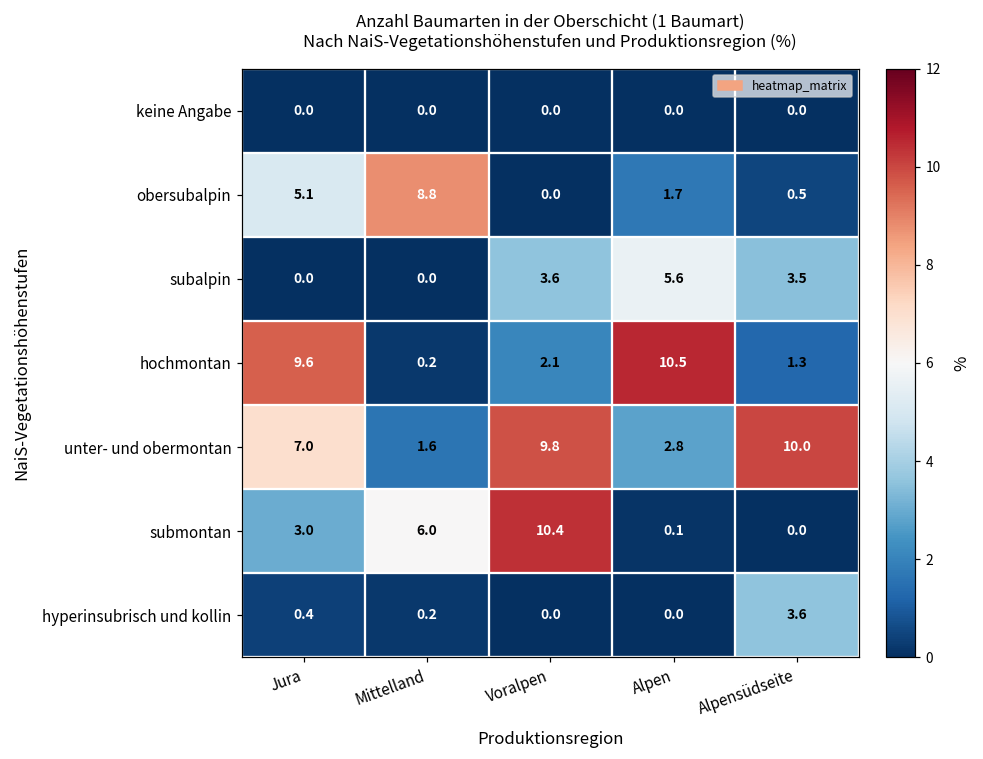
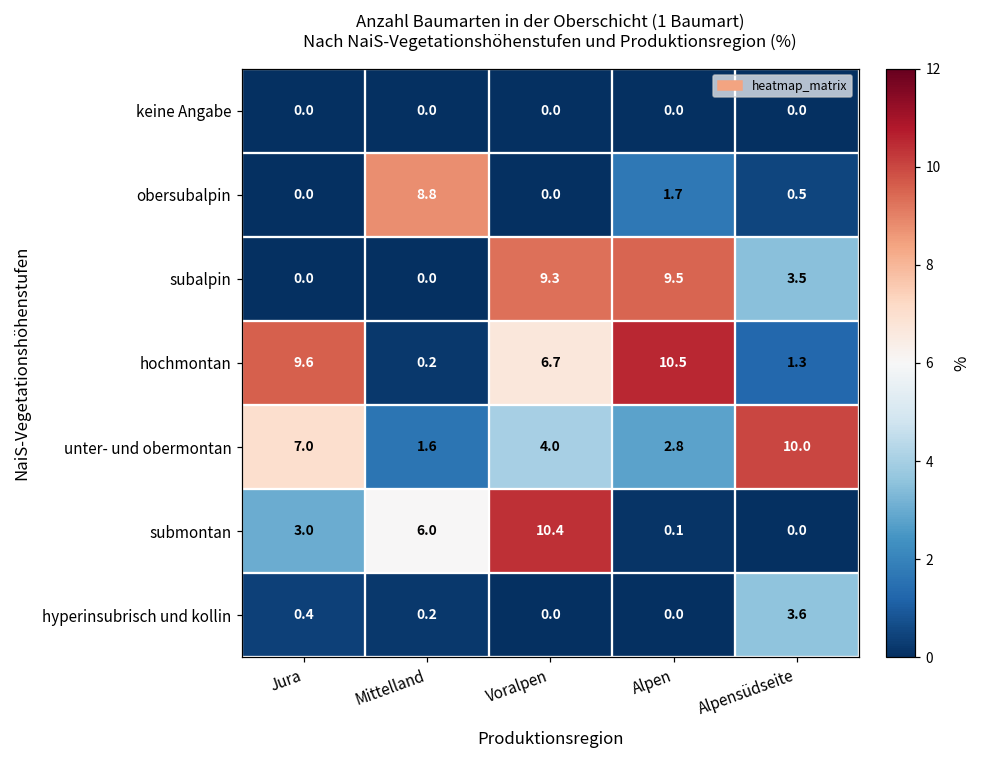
  {
    "keine Angabe": {
      "Jura": 0.0,
      "Mittelland": 0.0,
      "Voralpen": 0.0,
      "Alpen": 0.0,
      "Alpensüdseite": 0.0
    },
    "obersubalpin": {
-     "Jura": 5.1,
+     "Jura": 0.0,
      "Mittelland": 8.8,
      "Voralpen": 0.0,
      "Alpen": 1.7,
      "Alpensüdseite": 0.5
    },
    "subalpin": {
      "Jura": 0.0,
      "Mittelland": 0.0,
-     "Voralpen": 3.6,
-     "Alpen": 5.6,
+     "Voralpen": 9.3,
+     "Alpen": 9.5,
      "Alpensüdseite": 3.5
    },
    "hochmontan": {
      "Jura": 9.6,
      "Mittelland": 0.2,
-     "Voralpen": 2.1,
+     "Voralpen": 6.7,
      "Alpen": 10.5,
      "Alpensüdseite": 1.3
    },
    "unter- und obermontan": {
      "Jura": 7.0,
      "Mittelland": 1.6,
-     "Voralpen": 9.8,
+     "Voralpen": 4.0,
      "Alpen": 2.8,
      "Alpensüdseite": 10.0
    },
    "submontan": {
      "Jura": 3.0,
      "Mittelland": 6.0,
      "Voralpen": 10.4,
      "Alpen": 0.1,
      "Alpensüdseite": 0.0
    },
    "hyperinsubrisch und kollin": {
      "Jura": 0.4,
      "Mittelland": 0.2,
      "Voralpen": 0.0,
      "Alpen": 0.0,
      "Alpensüdseite": 3.6
    }
  }
